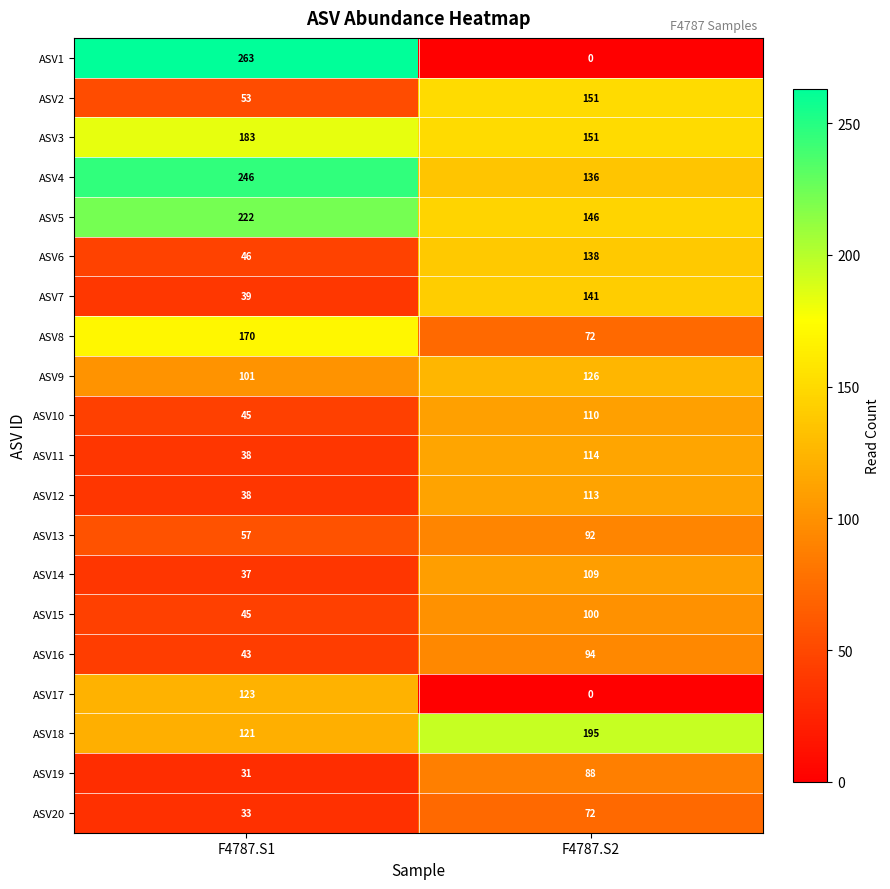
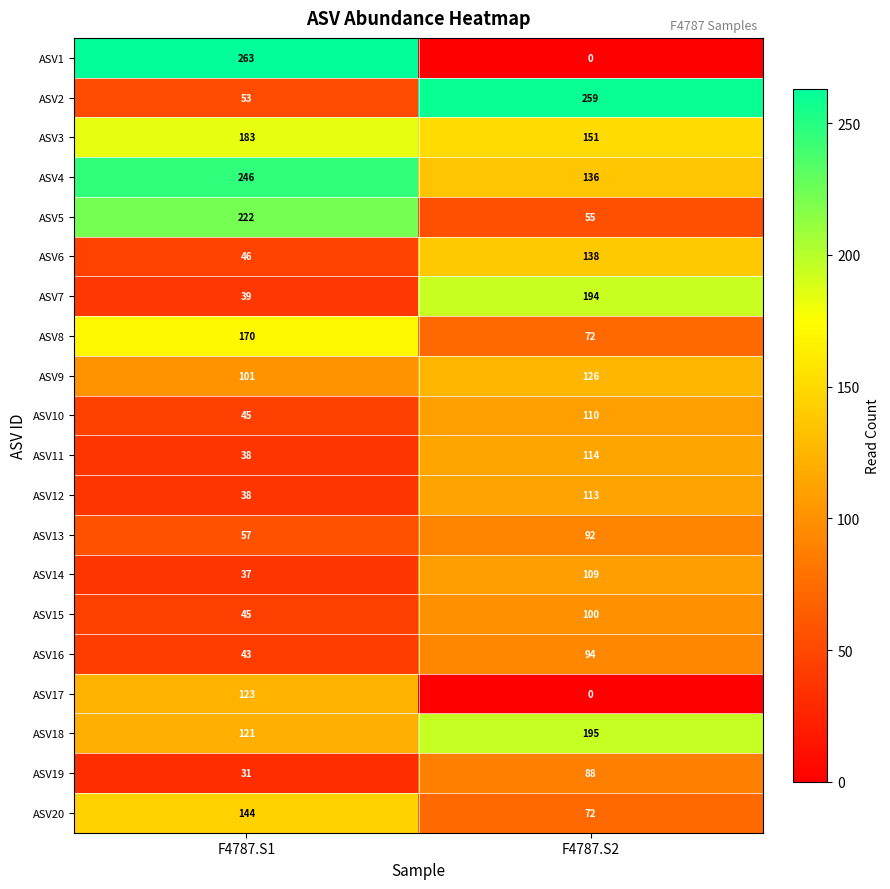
  {
    "ASV1": {
      "F4787.S1": 263,
      "F4787.S2": 0
    },
    "ASV2": {
      "F4787.S1": 53,
-     "F4787.S2": 151
+     "F4787.S2": 259
    },
    "ASV3": {
      "F4787.S1": 183,
      "F4787.S2": 151
    },
    "ASV4": {
      "F4787.S1": 246,
      "F4787.S2": 136
    },
    "ASV5": {
      "F4787.S1": 222,
-     "F4787.S2": 146
+     "F4787.S2": 55
    },
    "ASV6": {
      "F4787.S1": 46,
      "F4787.S2": 138
    },
    "ASV7": {
      "F4787.S1": 39,
-     "F4787.S2": 141
+     "F4787.S2": 194
    },
    "ASV8": {
      "F4787.S1": 170,
      "F4787.S2": 72
    },
    "ASV9": {
      "F4787.S1": 101,
      "F4787.S2": 126
    },
    "ASV10": {
      "F4787.S1": 45,
      "F4787.S2": 110
    },
    "ASV11": {
      "F4787.S1": 38,
      "F4787.S2": 114
    },
    "ASV12": {
      "F4787.S1": 38,
      "F4787.S2": 113
    },
    "ASV13": {
      "F4787.S1": 57,
      "F4787.S2": 92
    },
    "ASV14": {
      "F4787.S1": 37,
      "F4787.S2": 109
    },
    "ASV15": {
      "F4787.S1": 45,
      "F4787.S2": 100
    },
    "ASV16": {
      "F4787.S1": 43,
      "F4787.S2": 94
    },
    "ASV17": {
      "F4787.S1": 123,
      "F4787.S2": 0
    },
    "ASV18": {
      "F4787.S1": 121,
      "F4787.S2": 195
    },
    "ASV19": {
      "F4787.S1": 31,
      "F4787.S2": 88
    },
    "ASV20": {
-     "F4787.S1": 33,
+     "F4787.S1": 144,
      "F4787.S2": 72
    }
  }
